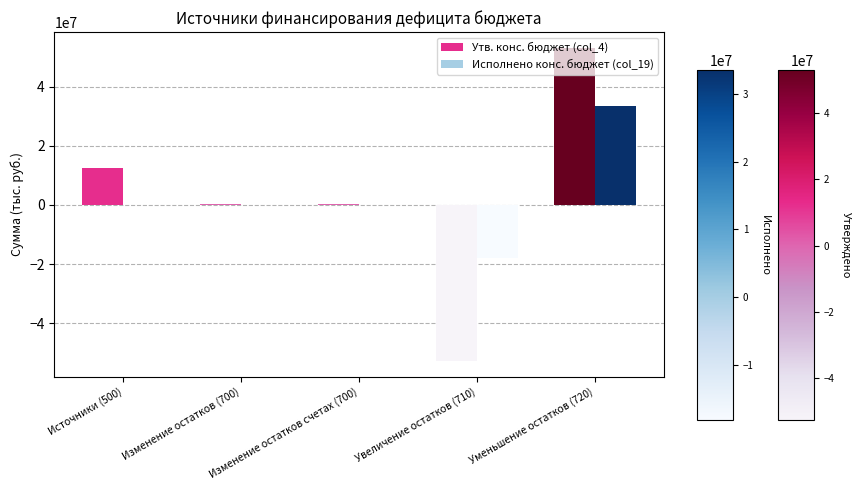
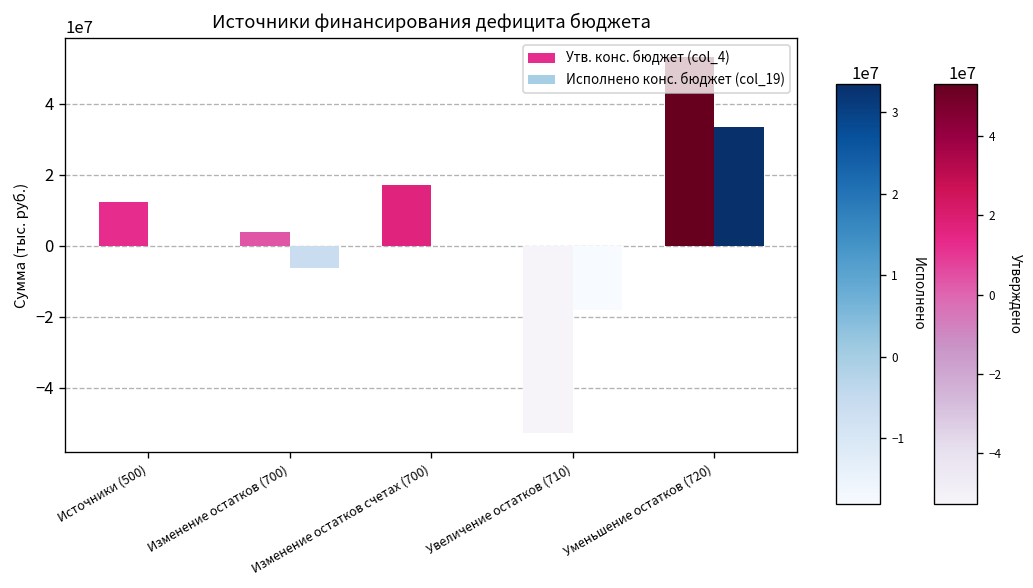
  {
    "Утв. конс. бюджет (col_4)": {
      "Источники (500)": 12000000,
-     "Изменение остатков (700)": 0,
-     "Изменение остатков счетах (700)": 0,
+     "Изменение остатков (700)": 4000000,
+     "Изменение остатков счетах (700)": 17000000,
      "Увеличение остатков (710)": -53000000
    },
    "Исполнено конс. бюджет (col_19)": {
-     "Изменение остатков (700)": 0,
+     "Изменение остатков (700)": -6000000,
      "Увеличение остатков (710)": -18000000,
      "Уменьшение остатков (720)": 33000000
    }
  }
